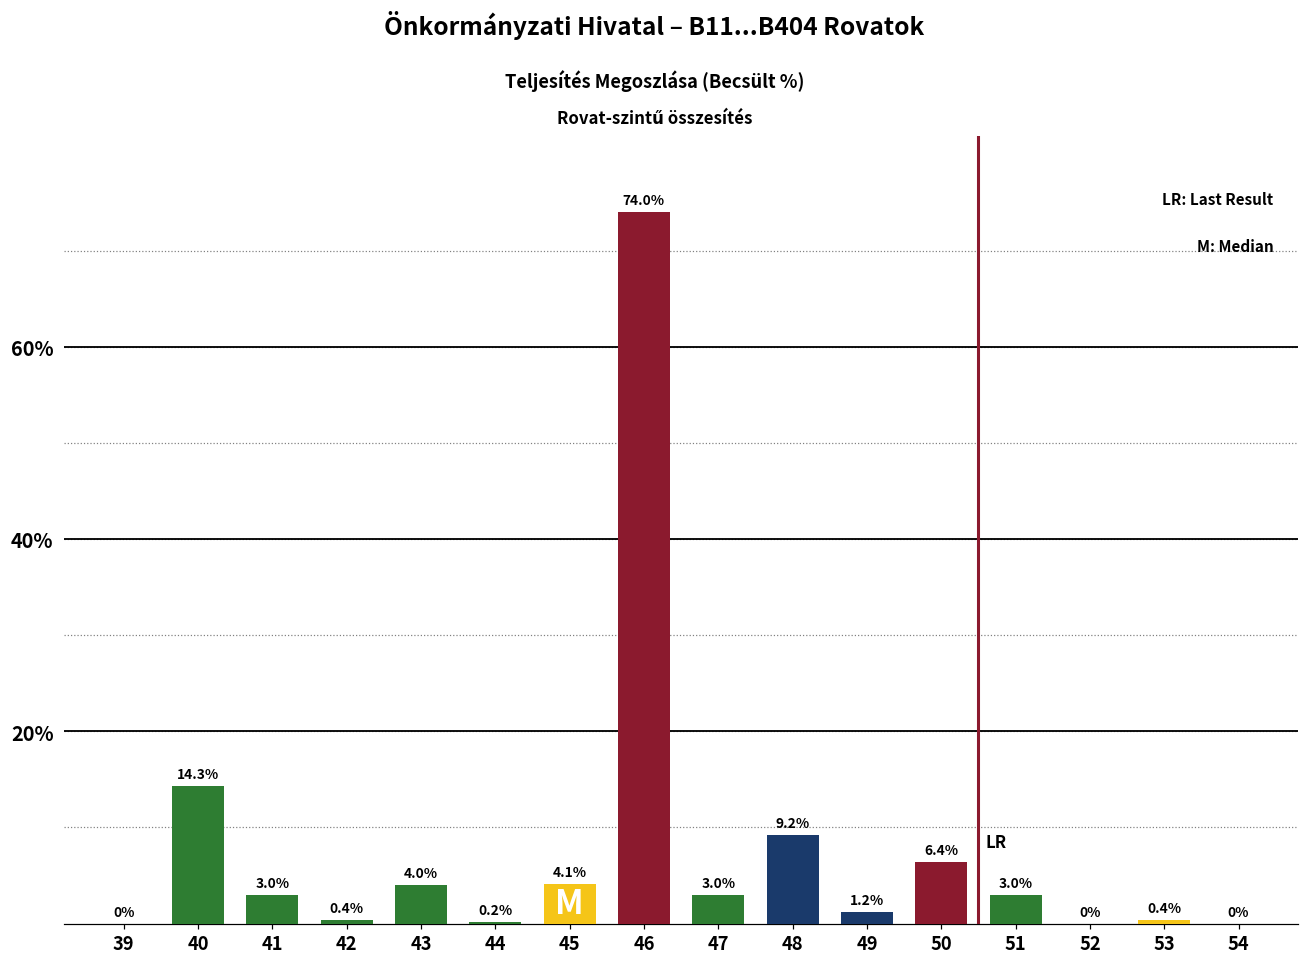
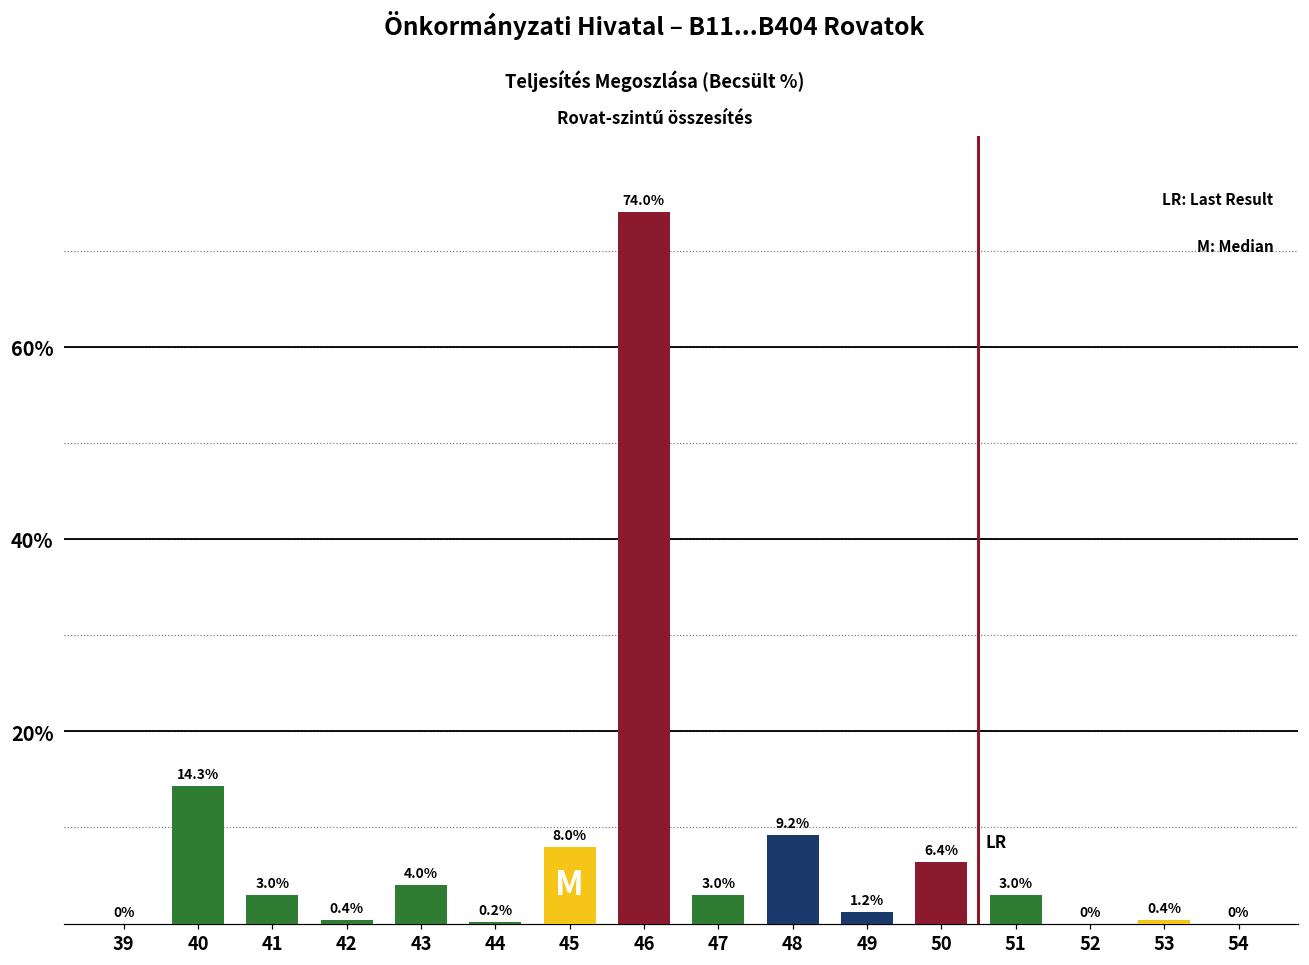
  {
    "39": "0%",
    "40": "14.3%",
    "41": "3.0%",
    "42": "0.4%",
    "43": "4.0%",
    "44": "0.2%",
-   "45": "4.1%",
+   "45": "8.0%",
    "46": "74.0%",
    "47": "3.0%",
    "48": "9.2%",
    "49": "1.2%",
    "50": "6.4%",
    "51": "3.0%",
    "52": "0%",
    "53": "0.4%",
    "54": "0%"
  }
